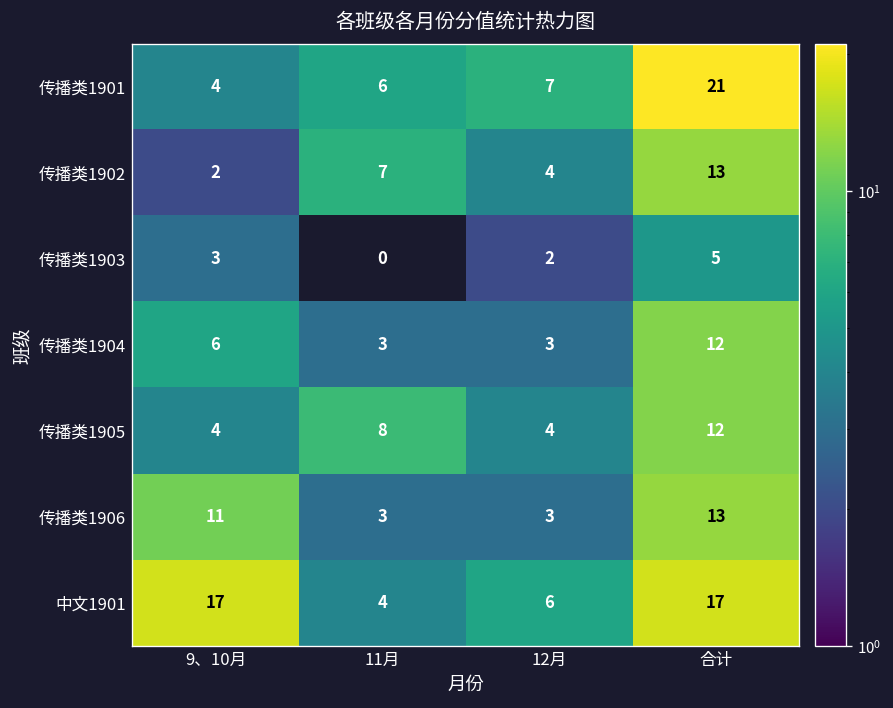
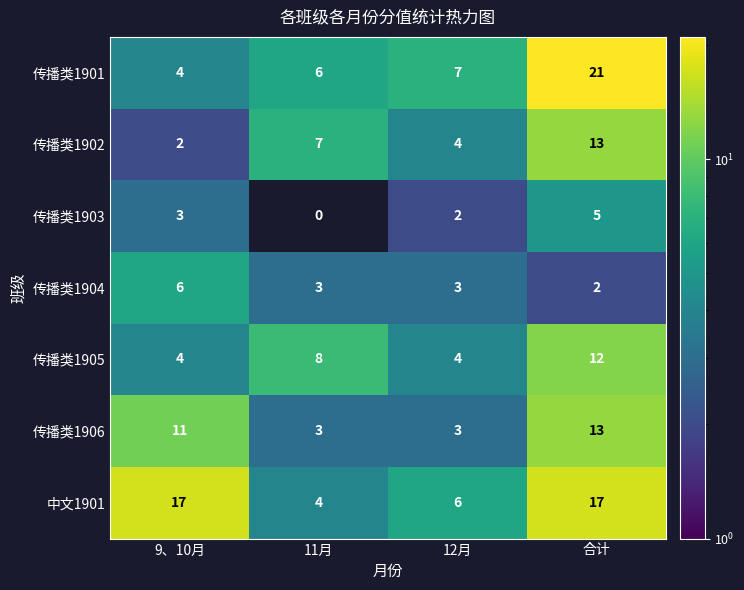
  {
    "传播类1901": {
      "9、10月": 4,
      "11月": 6,
      "12月": 7,
      "合计": 21
    },
    "传播类1902": {
      "9、10月": 2,
      "11月": 7,
      "12月": 4,
      "合计": 13
    },
    "传播类1903": {
      "9、10月": 3,
      "11月": 0,
      "12月": 2,
      "合计": 5
    },
    "传播类1904": {
      "9、10月": 6,
      "11月": 3,
      "12月": 3,
-     "合计": 12
+     "合计": 2
    },
    "传播类1905": {
      "9、10月": 4,
      "11月": 8,
      "12月": 4,
      "合计": 12
    },
    "传播类1906": {
      "9、10月": 11,
      "11月": 3,
      "12月": 3,
      "合计": 13
    },
    "中文1901": {
      "9、10月": 17,
      "11月": 4,
      "12月": 6,
      "合计": 17
    }
  }
